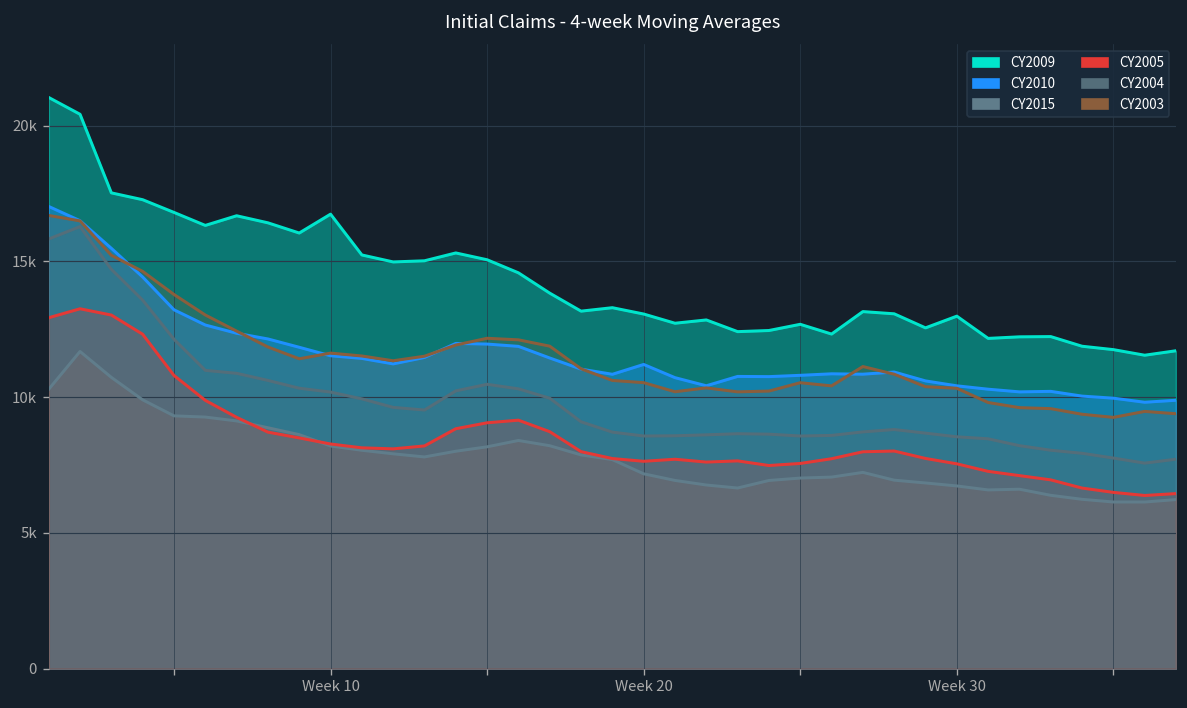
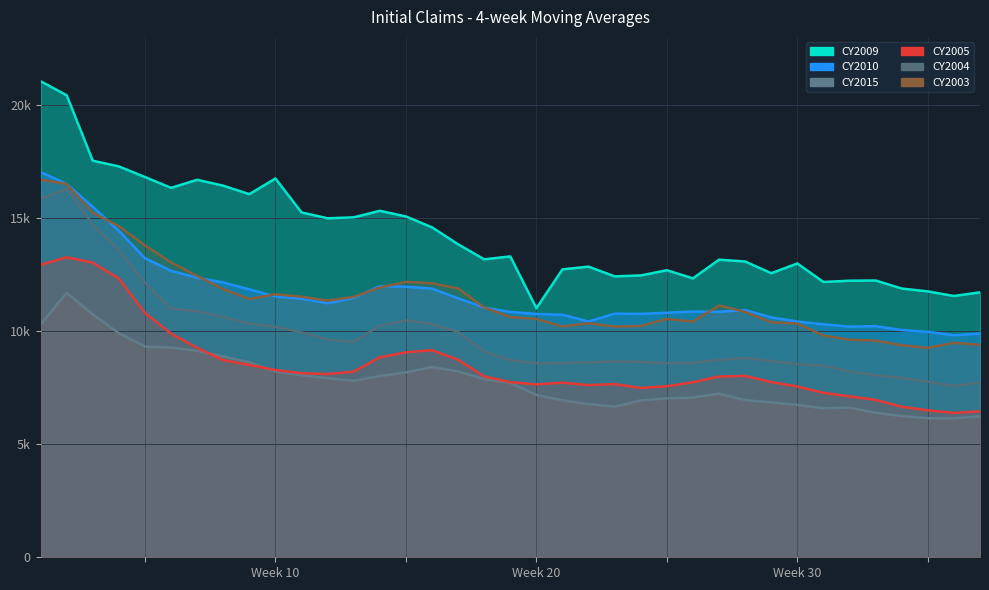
  {
    "CY2009": {
      "Week 10": 16700,
-     "Week 20": 13100,
+     "Week 20": 11000,
      "Week 30": 13000
    },
    "CY2010": {
-     "Week 20": 11200
+     "Week 20": 10800
    }
  }
